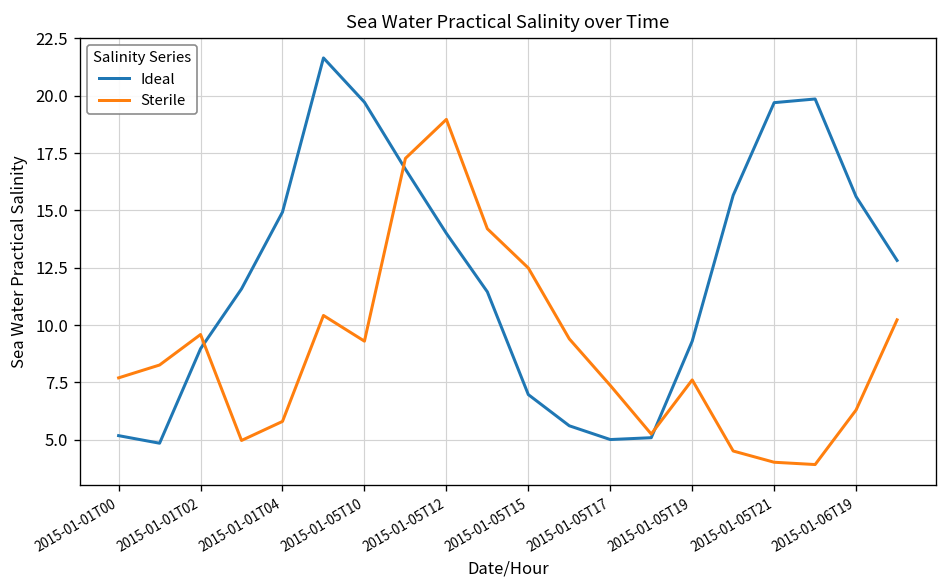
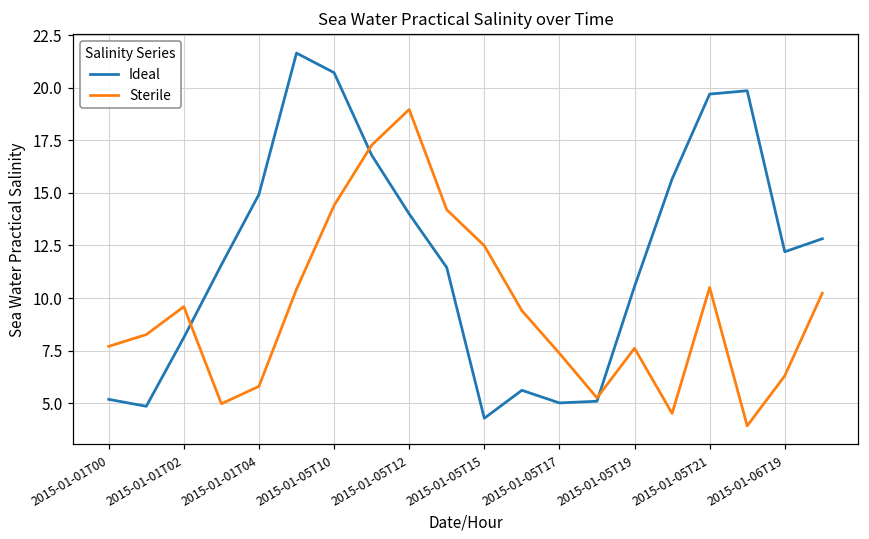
  {
    "Ideal": {
      "2015-01-01T00": 5.2,
-     "2015-01-01T02": 9.0,
+     "2015-01-01T02": 8.1,
      "2015-01-01T04": 14.9,
-     "2015-01-05T10": 19.7,
+     "2015-01-05T10": 20.7,
      "2015-01-05T12": 14.0,
-     "2015-01-05T15": 7.0,
+     "2015-01-05T15": 4.3,
      "2015-01-05T17": 5.0,
-     "2015-01-05T19": 9.3,
+     "2015-01-05T19": 10.6,
      "2015-01-05T21": 19.7,
-     "2015-01-06T19": 15.6
+     "2015-01-06T19": 12.2
    },
    "Sterile": {
      "2015-01-01T00": 7.7,
      "2015-01-01T02": 9.6,
      "2015-01-01T04": 5.8,
-     "2015-01-05T10": 9.3,
+     "2015-01-05T10": 14.4,
      "2015-01-05T12": 19.0,
      "2015-01-05T15": 12.5,
      "2015-01-05T17": 7.4,
      "2015-01-05T19": 7.6,
-     "2015-01-05T21": 4.0,
+     "2015-01-05T21": 10.5,
      "2015-01-06T19": 6.3
    }
  }
